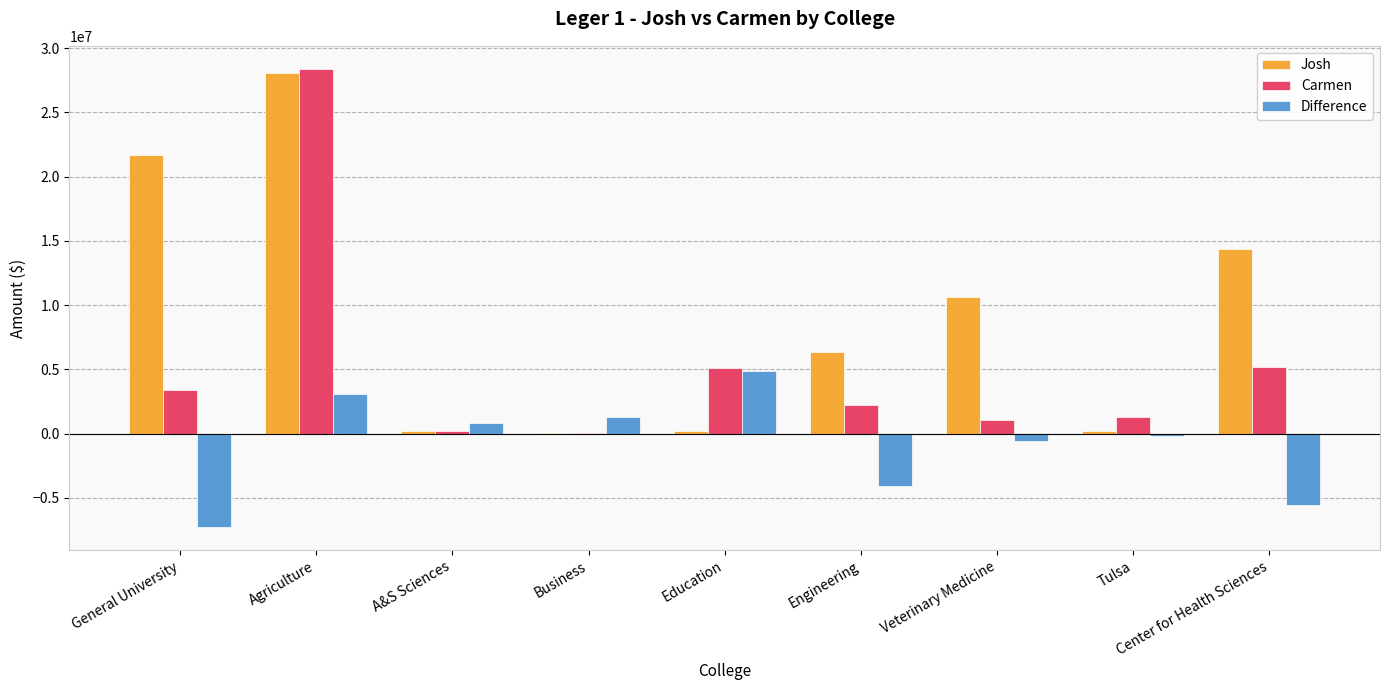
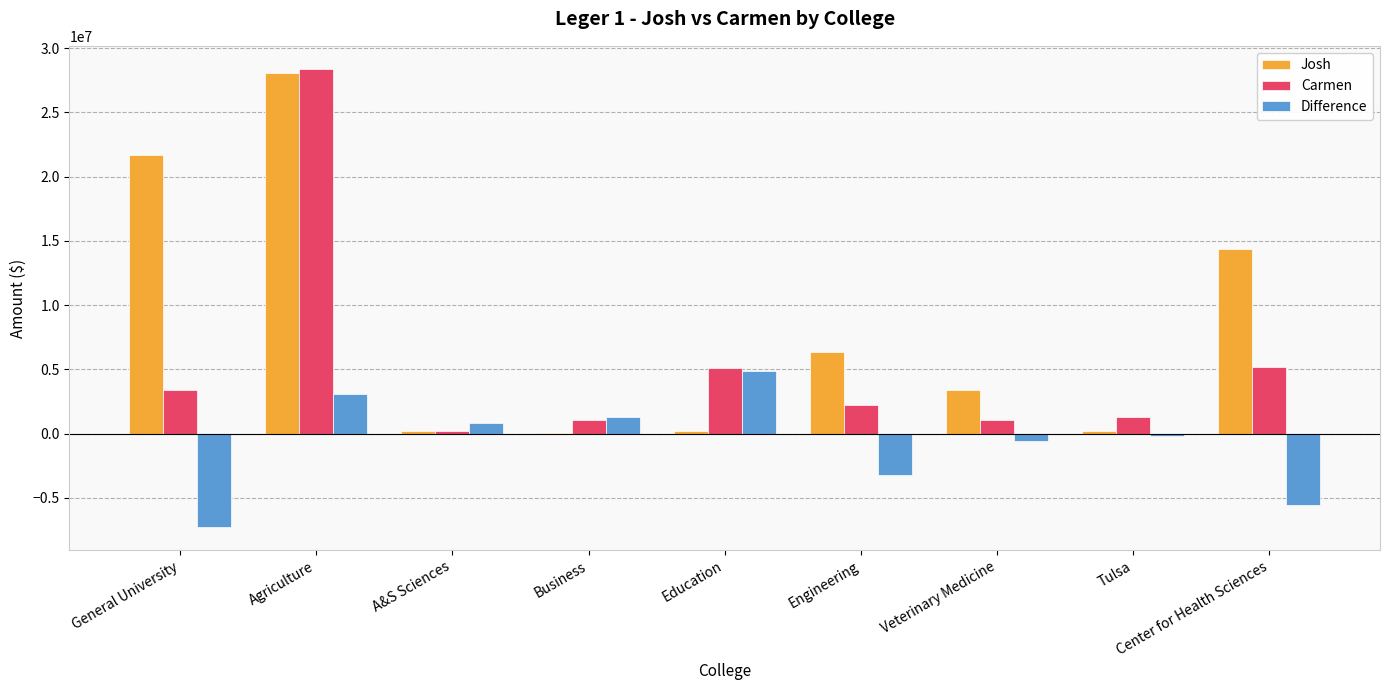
  {
    "Josh": {
      "General University": 21700000,
      "Agriculture": 28000000,
      "Education": 200000,
      "Engineering": 6300000,
-     "Veterinary Medicine": 10700000,
+     "Veterinary Medicine": 3400000,
      "Center for Health Sciences": 14400000
    },
    "Carmen": {
      "General University": 3400000,
      "Agriculture": 28400000,
-     "Business": 0,
+     "Business": 1100000,
      "Education": 5100000,
      "Engineering": 2200000,
      "Veterinary Medicine": 1100000,
      "Tulsa": 1300000,
      "Center for Health Sciences": 5200000
    },
    "Difference": {
      "General University": -7300000,
      "Agriculture": 3100000,
      "A&S Sciences": 800000,
      "Business": 1200000,
      "Education": 4900000,
-     "Engineering": -4100000,
+     "Engineering": -3200000,
      "Veterinary Medicine": -600000,
      "Center for Health Sciences": -5600000
    }
  }
